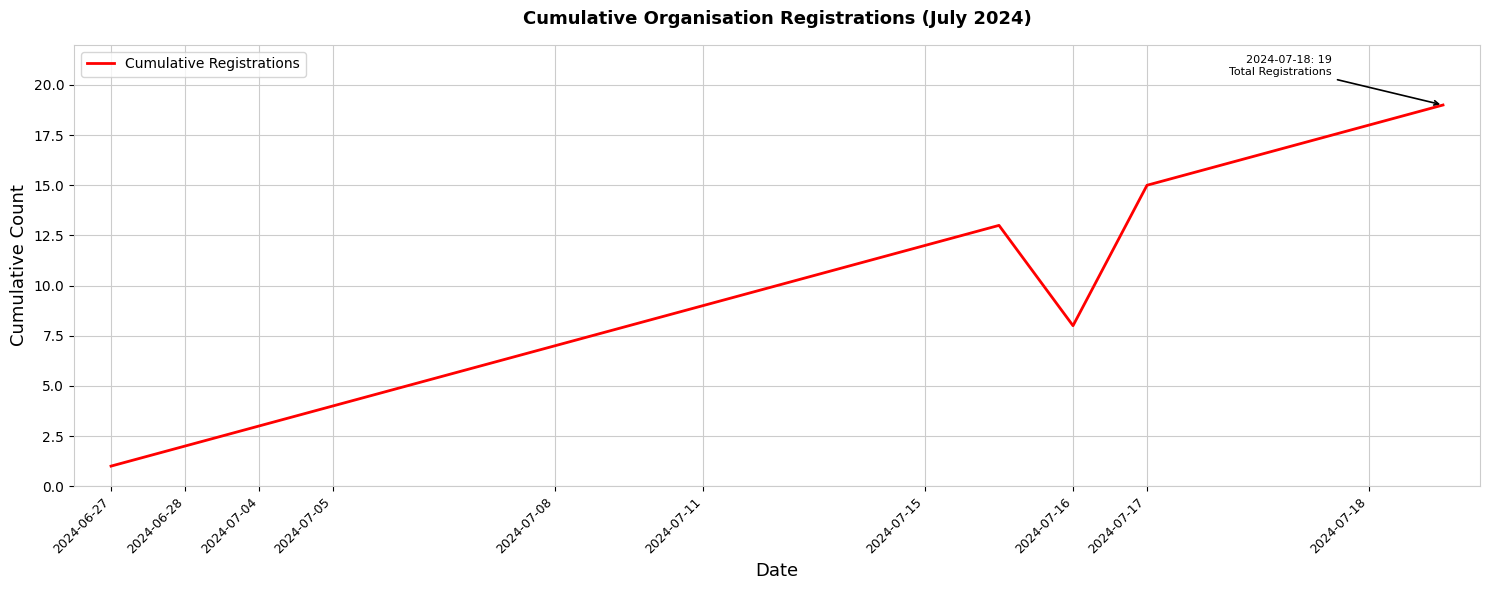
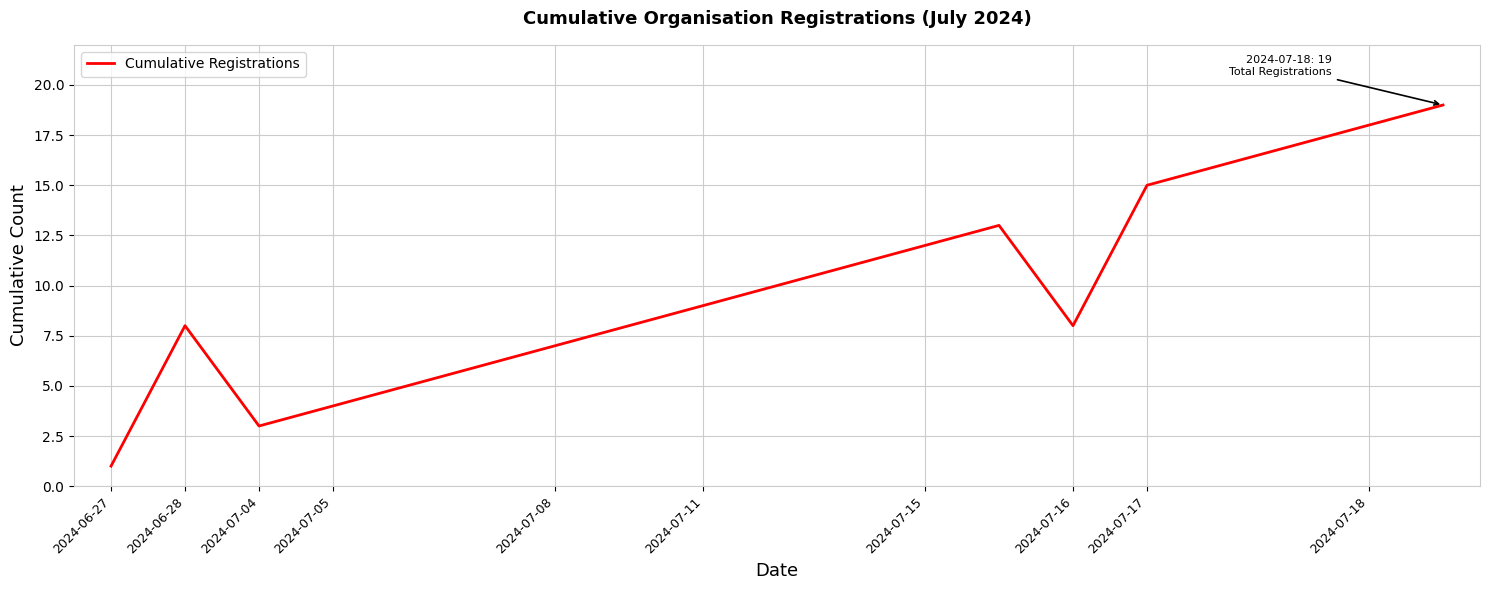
  {
    "2024-06-27": 1,
-   "2024-06-28": 2,
+   "2024-06-28": 8,
    "2024-07-04": 3,
    "2024-07-16": 8
  }
